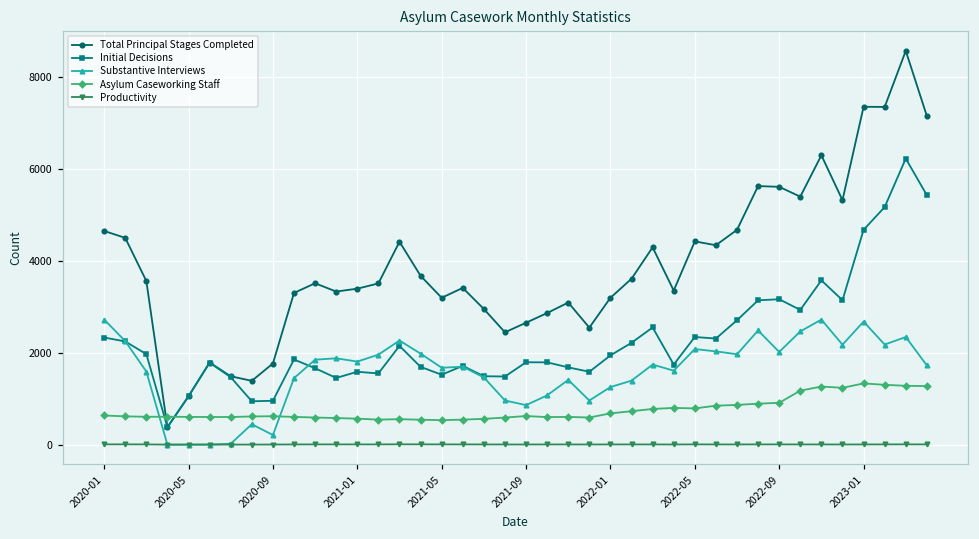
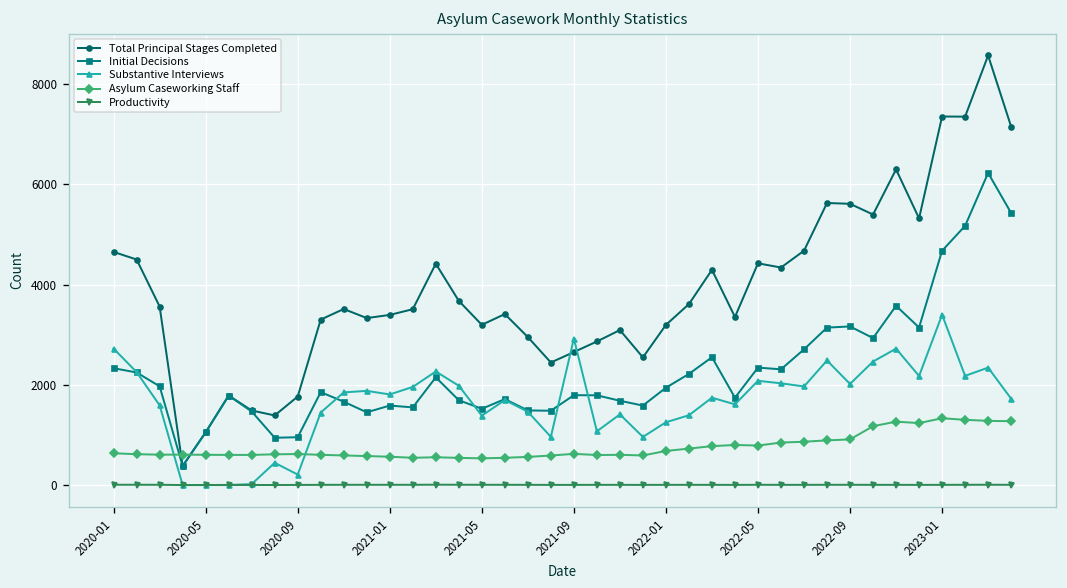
  {
    "Substantive Interviews": {
      "2020-01": 2700,
      "2020-09": 200,
      "2021-01": 1800,
-     "2021-05": 1700,
-     "2021-09": 900,
+     "2021-05": 1400,
+     "2021-09": 2900,
      "2022-01": 1300,
      "2022-05": 2100,
      "2022-09": 2000,
-     "2023-01": 2700
+     "2023-01": 3400
    }
  }
